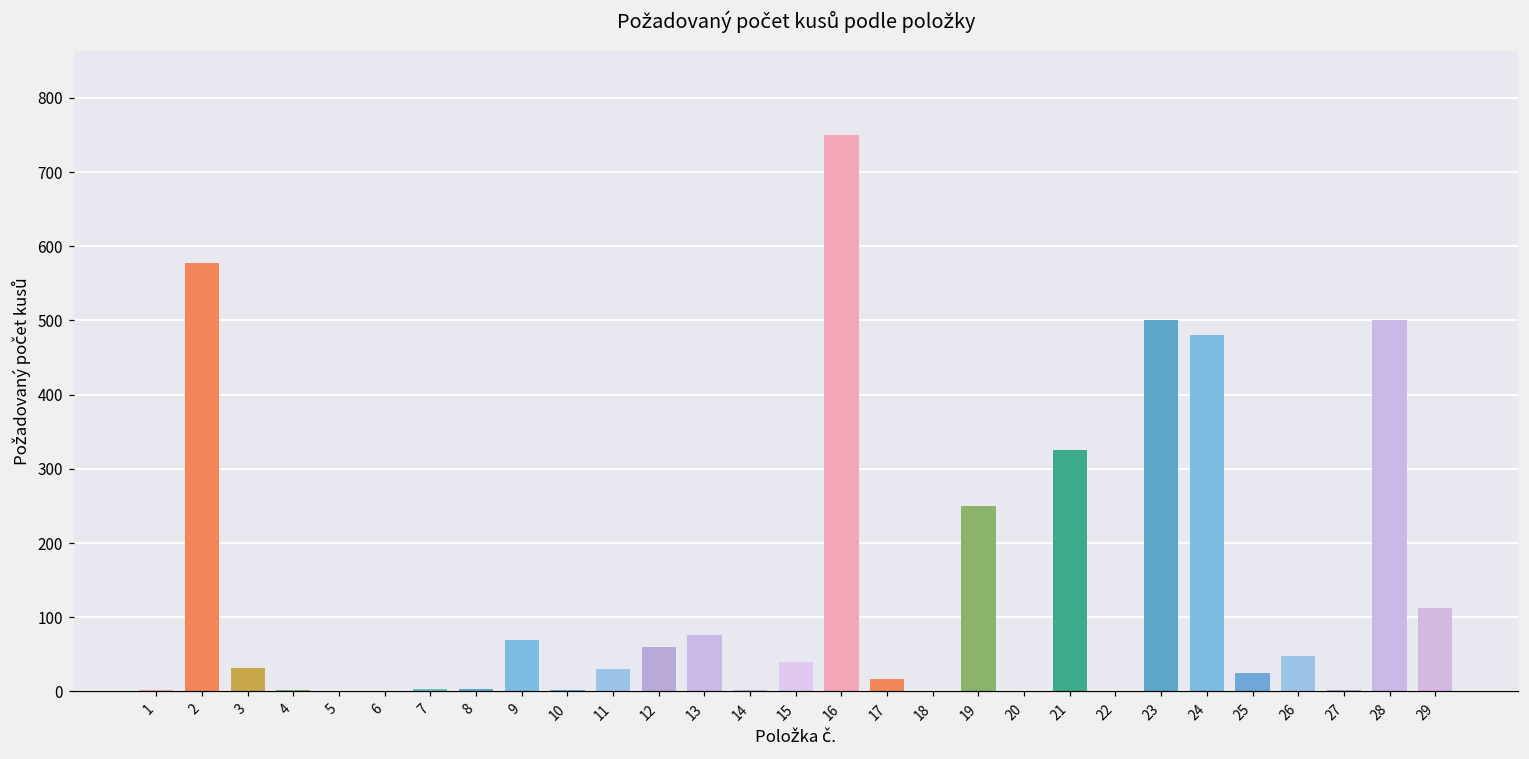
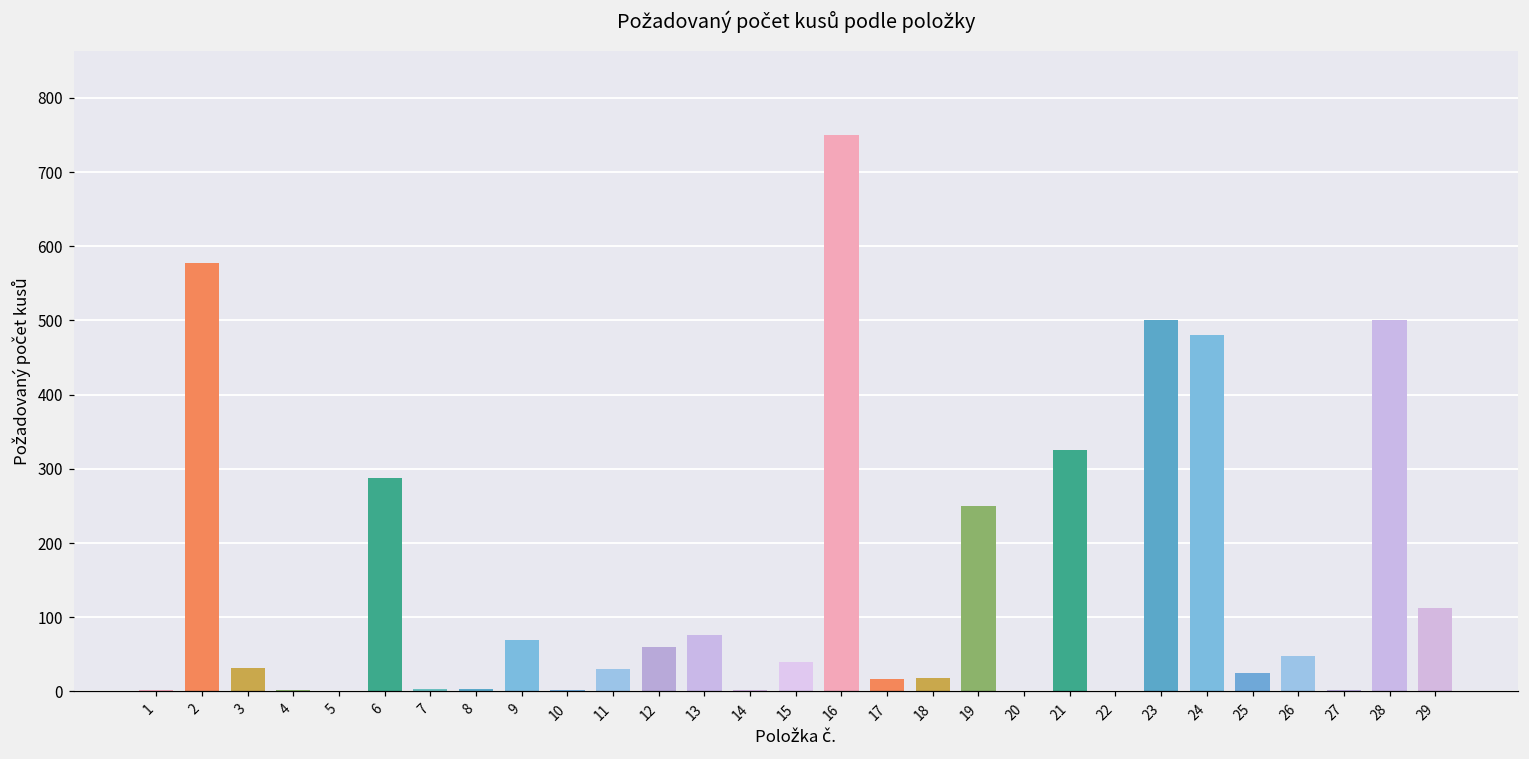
  {
    "2": 580,
    "3": 30,
-   "6": 0,
+   "6": 290,
    "7": 0,
    "9": 70,
    "11": 30,
    "12": 60,
    "13": 80,
    "15": 40,
    "16": 750,
    "17": 20,
-   "18": 0,
+   "18": 20,
    "19": 250,
    "21": 330,
    "23": 500,
    "24": 480,
    "25": 30,
    "26": 50,
    "28": 500,
    "29": 110
  }
